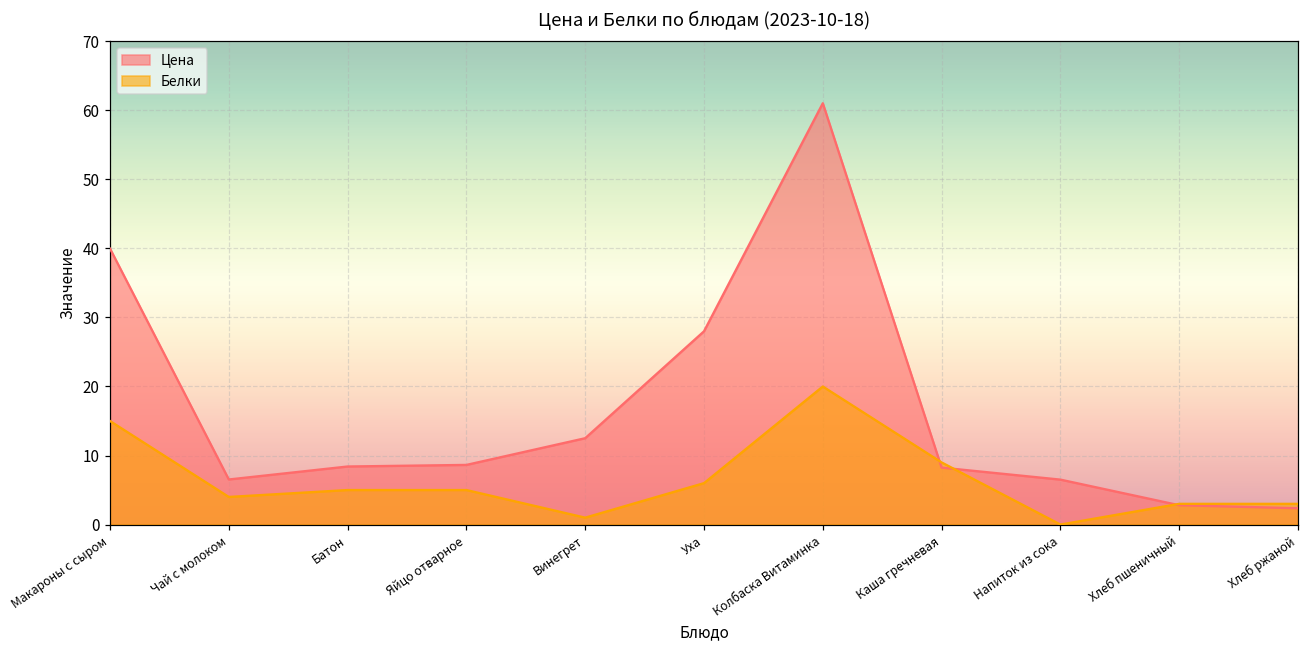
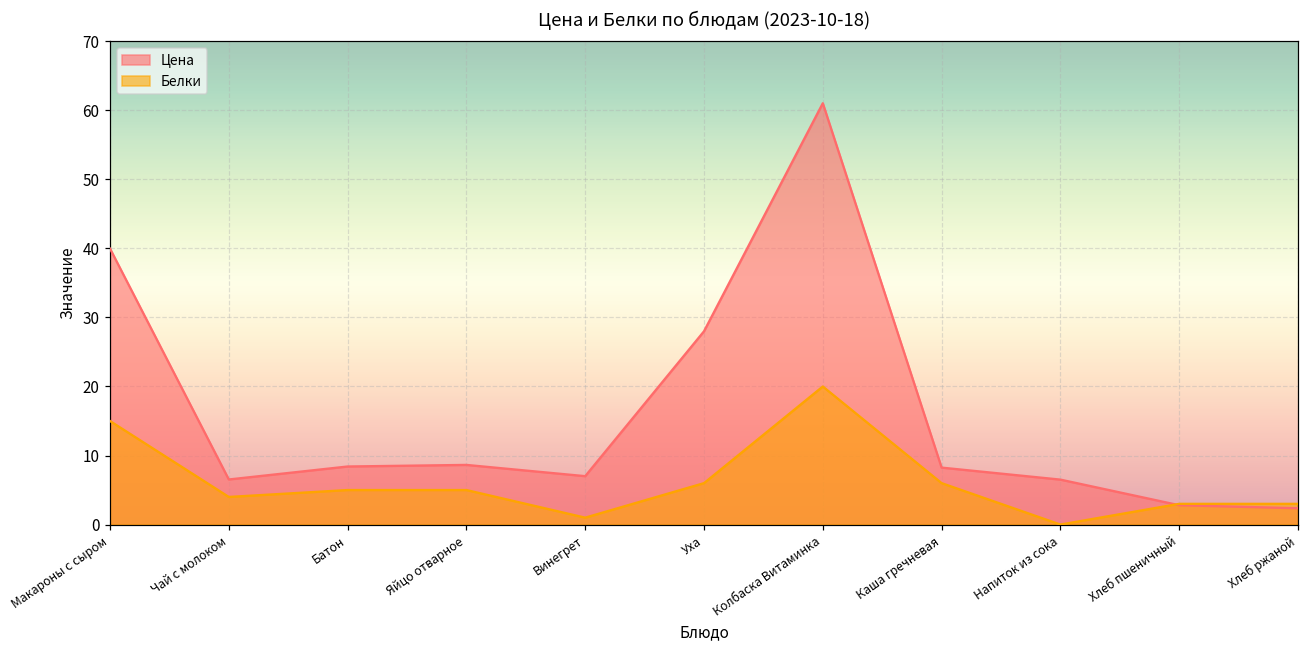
  {
    "Цена": {
      "Макароны с сыром": 40,
      "Чай с молоком": 7,
      "Батон": 8,
      "Яйцо отварное": 9,
-     "Винегрет": 13,
+     "Винегрет": 7,
      "Уха": 28,
      "Колбаска Витаминка": 61,
      "Каша гречневая": 8,
      "Напиток из сока": 7,
      "Хлеб ржаной": 2
    },
    "Белки": {
      "Макароны с сыром": 15,
      "Чай с молоком": 4,
      "Батон": 5,
      "Яйцо отварное": 5,
      "Винегрет": 1,
      "Уха": 6,
      "Колбаска Витаминка": 20,
-     "Каша гречневая": 9,
+     "Каша гречневая": 6,
      "Напиток из сока": 0,
      "Хлеб ржаной": 3
    }
  }
